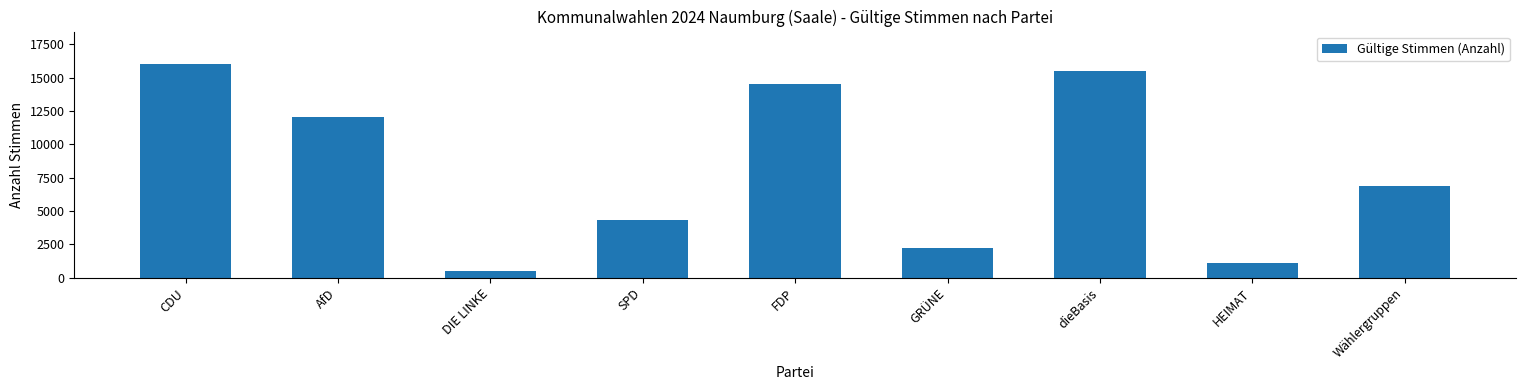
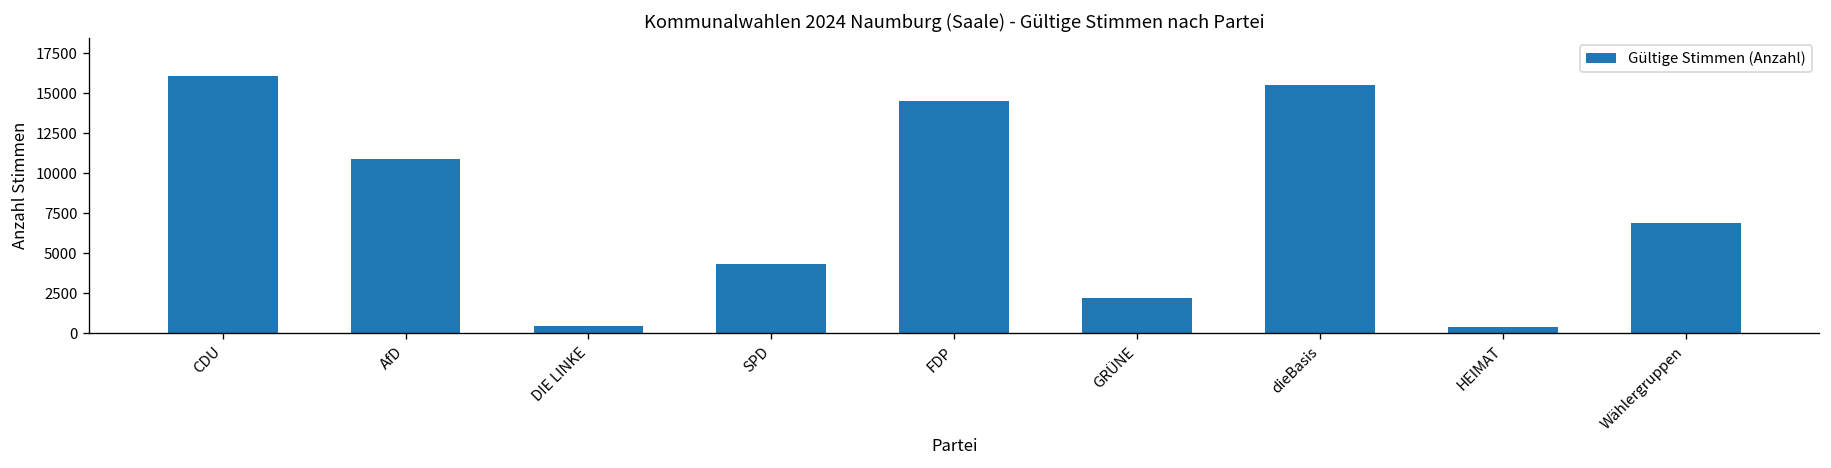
  {
    "CDU": 16100,
-   "AfD": 12100,
+   "AfD": 10900,
    "DIE LINKE": 500,
    "SPD": 4300,
    "FDP": 14500,
    "GRÜNE": 2200,
    "dieBasis": 15500,
-   "HEIMAT": 1100,
+   "HEIMAT": 400,
    "Wählergruppen": 6900
  }
